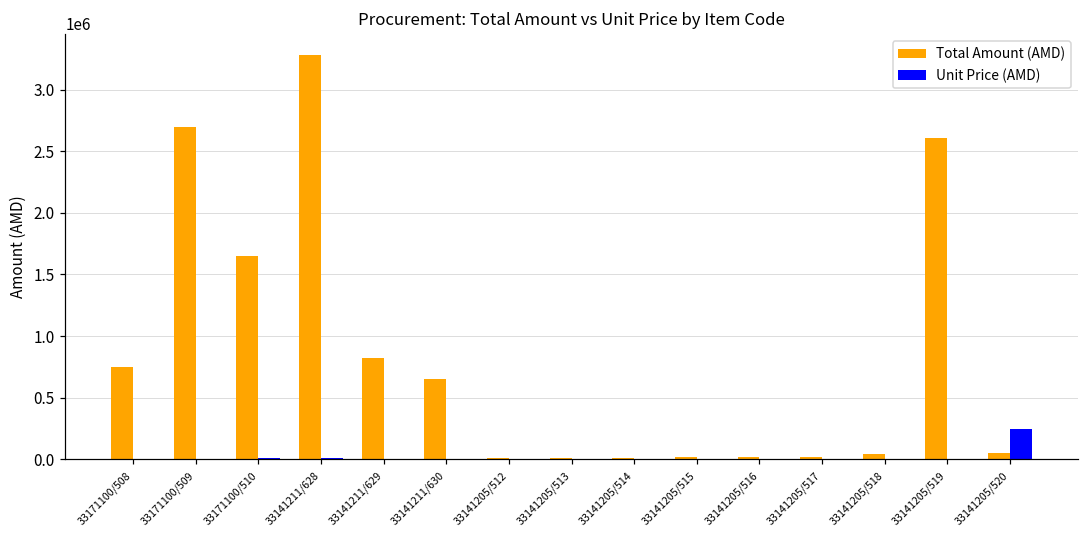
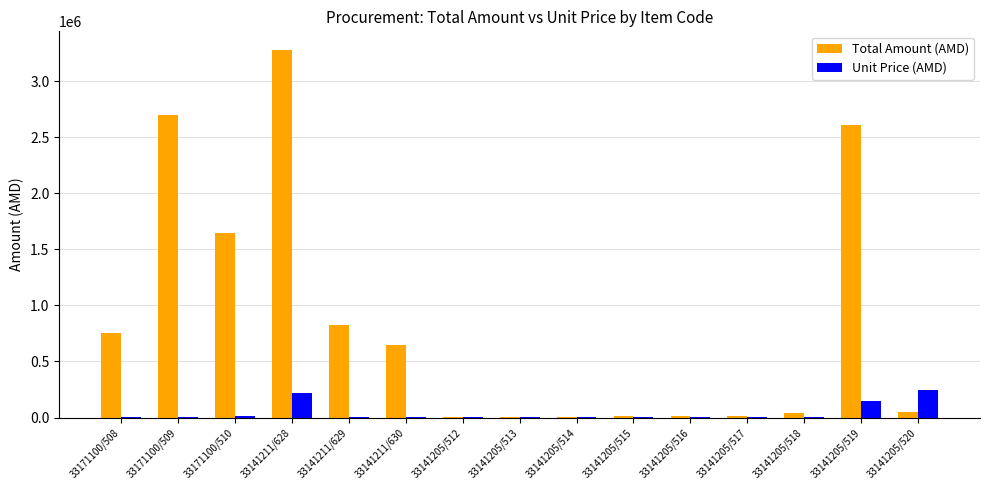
  {
    "Total Amount (AMD)": {
      "33171100/508": 750000,
      "33171100/509": 2700000,
      "33171100/510": 1650000,
      "33141211/628": 3280000,
      "33141211/629": 830000,
      "33141211/630": 650000,
      "33141205/518": 40000,
      "33141205/519": 2610000,
      "33141205/520": 50000
    },
    "Unit Price (AMD)": {
-     "33141211/628": 10000,
-     "33141205/519": 0,
+     "33141211/628": 220000,
+     "33141205/519": 140000,
      "33141205/520": 240000
    }
  }
